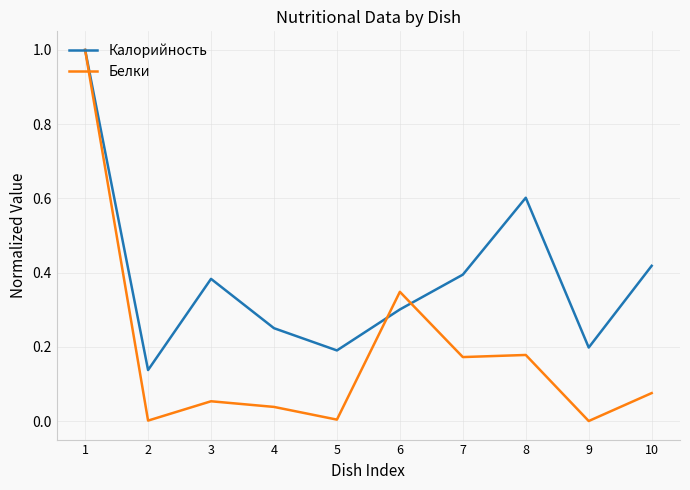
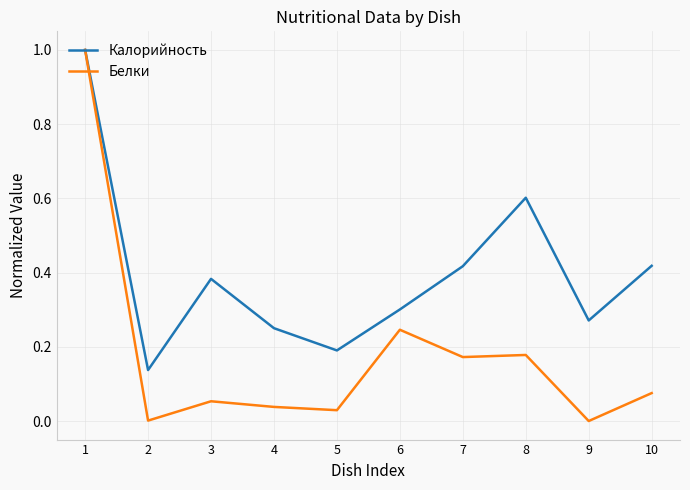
  {
    "Калорийность": {
      "2": 0.14,
      "3": 0.38,
      "4": 0.25,
      "5": 0.19,
      "6": 0.30,
-     "7": 0.39,
+     "7": 0.42,
      "8": 0.60,
-     "9": 0.20,
+     "9": 0.27,
      "10": 0.42
    },
    "Белки": {
      "2": 0.00,
      "3": 0.05,
      "4": 0.04,
-     "5": 0.00,
-     "6": 0.35,
+     "5": 0.03,
+     "6": 0.25,
      "7": 0.17,
      "8": 0.18,
      "9": 0.00,
      "10": 0.08
    }
  }
